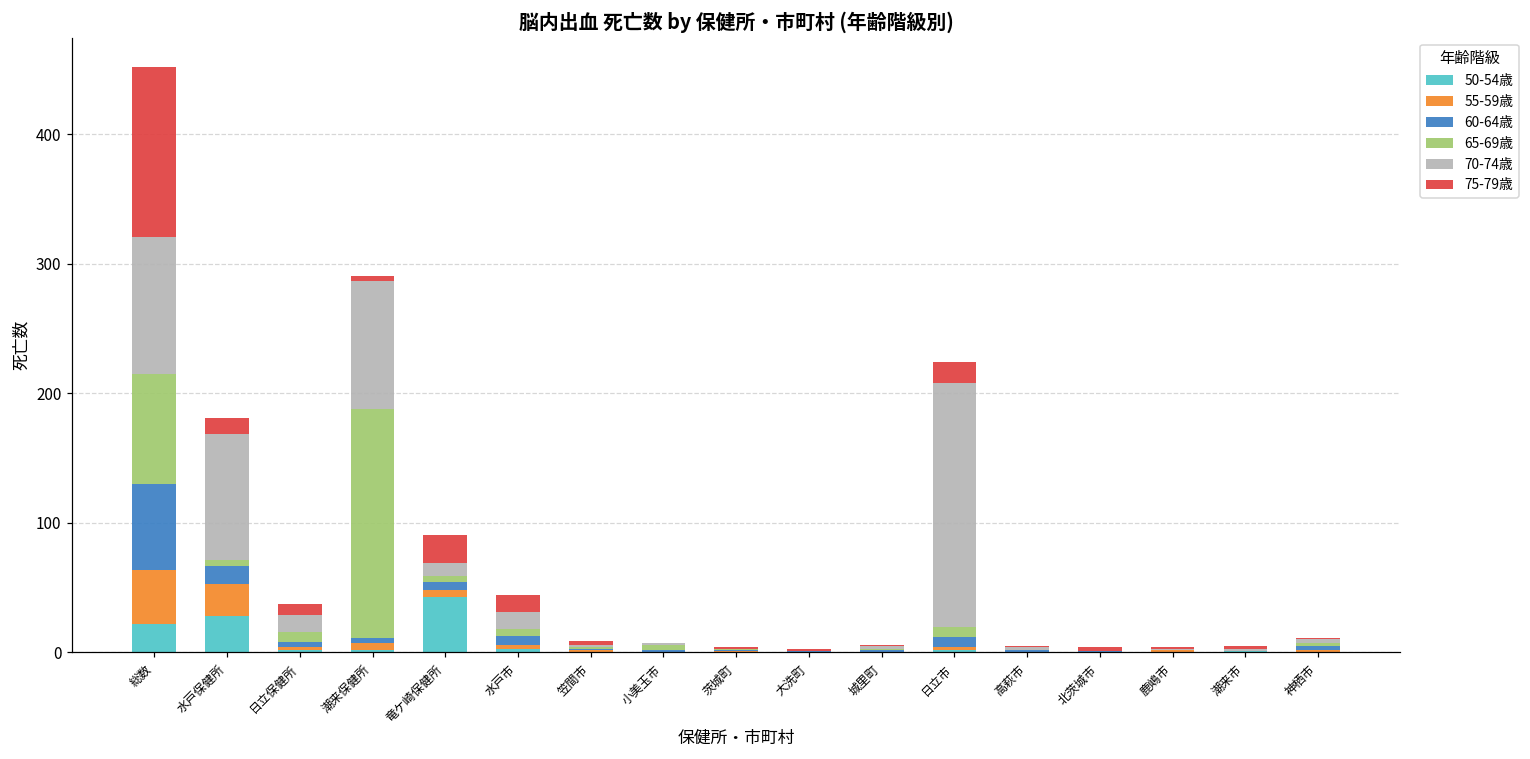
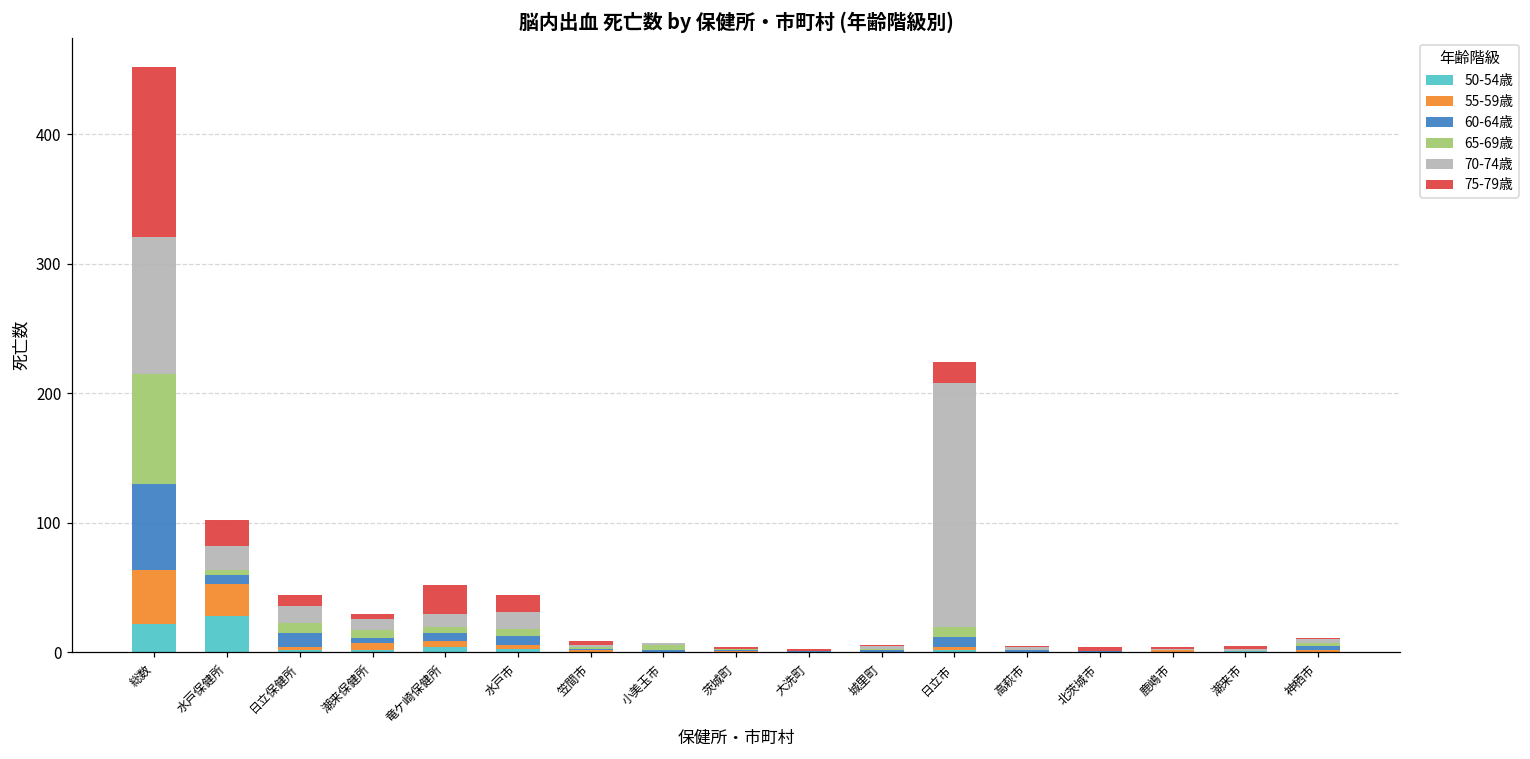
  {
    "50-54歳": {
      "総数": 22,
      "水戸保健所": 28,
-     "竜ケ崎保健所": 43,
+     "竜ケ崎保健所": 4,
      "水戸市": 3,
      "笠間市": 0,
      "小美玉市": 0,
      "茨城町": 0,
      "大洗町": 0,
      "城里町": 0,
      "高萩市": 0,
      "北茨城市": 0,
      "鹿嶋市": 0,
      "神栖市": 0
    },
    "55-59歳": {
      "総数": 42,
      "水戸保健所": 25,
      "潮来保健所": 5,
      "竜ケ崎保健所": 5,
      "水戸市": 3,
      "小美玉市": 0,
      "大洗町": 0,
      "城里町": 0,
      "高萩市": 0,
      "北茨城市": 0,
      "潮来市": 0
    },
    "60-64歳": {
      "総数": 66,
-     "水戸保健所": 14,
-     "日立保健所": 4,
+     "水戸保健所": 7,
+     "日立保健所": 11,
      "潮来保健所": 4,
      "竜ケ崎保健所": 6,
      "水戸市": 7,
      "日立市": 8,
      "鹿嶋市": 0,
      "潮来市": 0,
      "神栖市": 3
    },
    "65-69歳": {
      "総数": 85,
      "水戸保健所": 4,
      "日立保健所": 8,
-     "潮来保健所": 177,
+     "潮来保健所": 6,
      "竜ケ崎保健所": 5,
      "水戸市": 5,
      "小美玉市": 4,
      "大洗町": 0,
      "日立市": 8,
      "高萩市": 0,
      "北茨城市": 0,
      "鹿嶋市": 0,
      "潮来市": 0
    },
    "70-74歳": {
      "総数": 106,
-     "水戸保健所": 98,
+     "水戸保健所": 18,
      "日立保健所": 13,
-     "潮来保健所": 99,
+     "潮来保健所": 9,
      "竜ケ崎保健所": 10,
      "水戸市": 13,
      "茨城町": 0,
      "大洗町": 0,
      "日立市": 188,
      "北茨城市": 0,
      "神栖市": 3
    },
    "75-79歳": {
      "総数": 131,
-     "水戸保健所": 12,
+     "水戸保健所": 20,
      "日立保健所": 8,
      "潮来保健所": 4,
      "竜ケ崎保健所": 22,
      "水戸市": 13,
      "笠間市": 3,
      "小美玉市": 0,
      "日立市": 16,
      "北茨城市": 3
    }
  }
